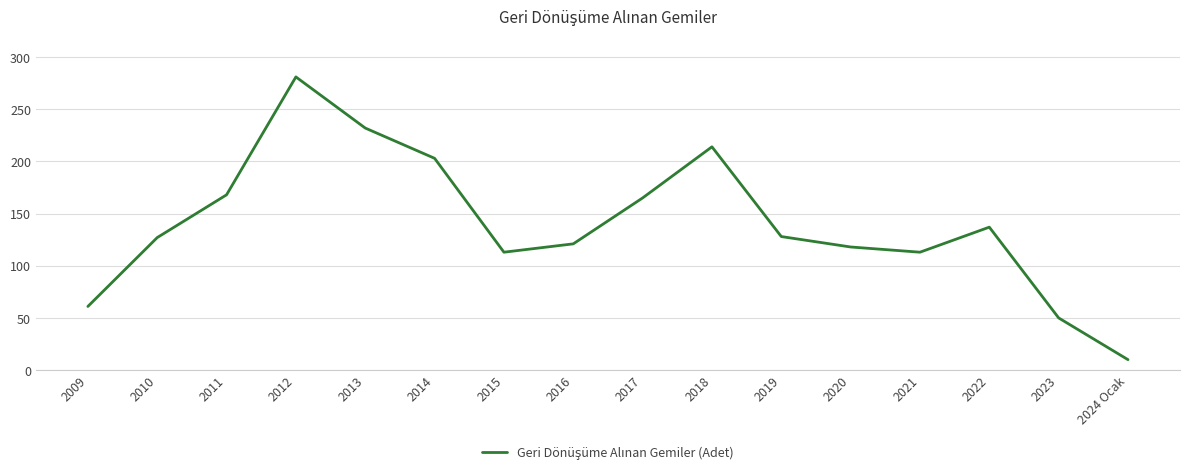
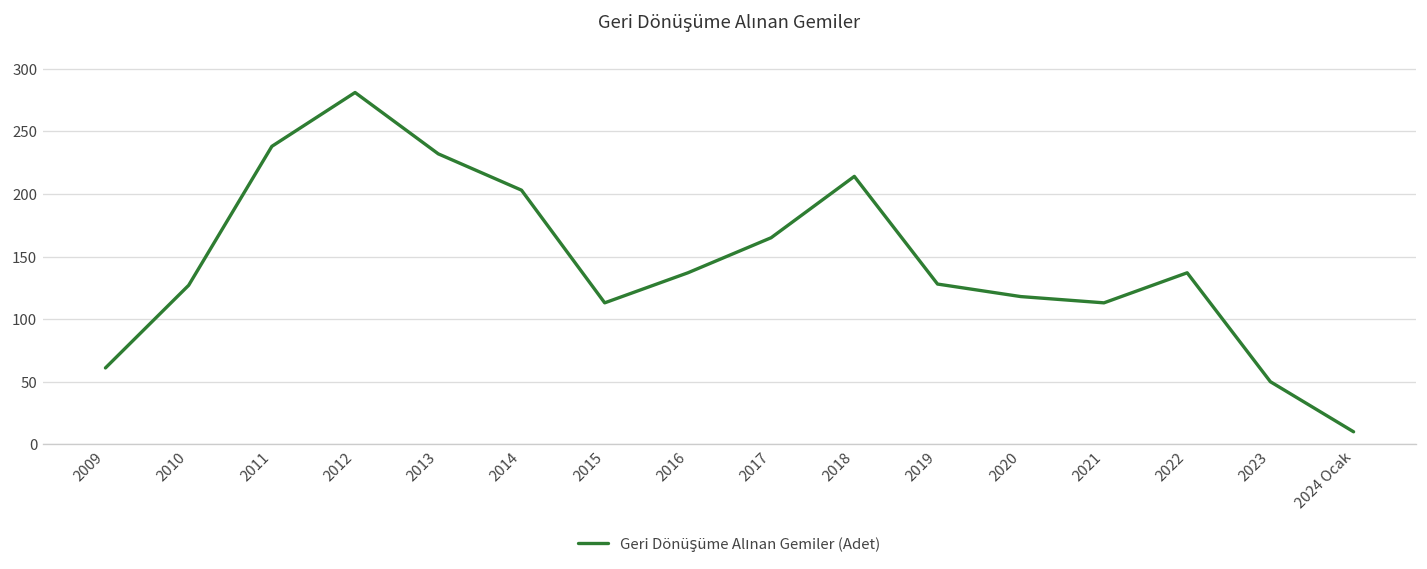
  {
    "2009": 61,
    "2010": 127,
-   "2011": 168,
+   "2011": 238,
    "2012": 281,
    "2013": 232,
    "2014": 203,
    "2015": 113,
-   "2016": 121,
+   "2016": 137,
    "2017": 165,
    "2018": 214,
    "2019": 128,
    "2020": 118,
    "2021": 113,
    "2022": 137,
    "2023": 50,
    "2024 Ocak": 10
  }
